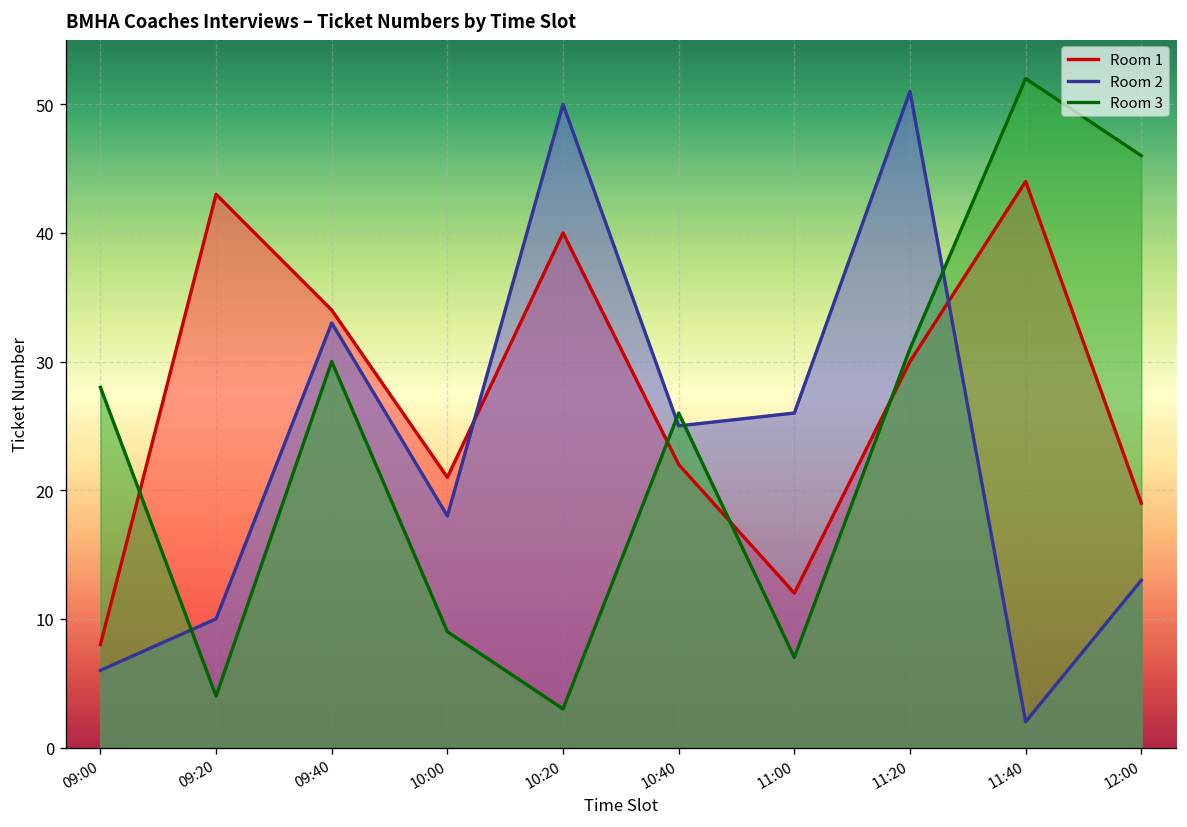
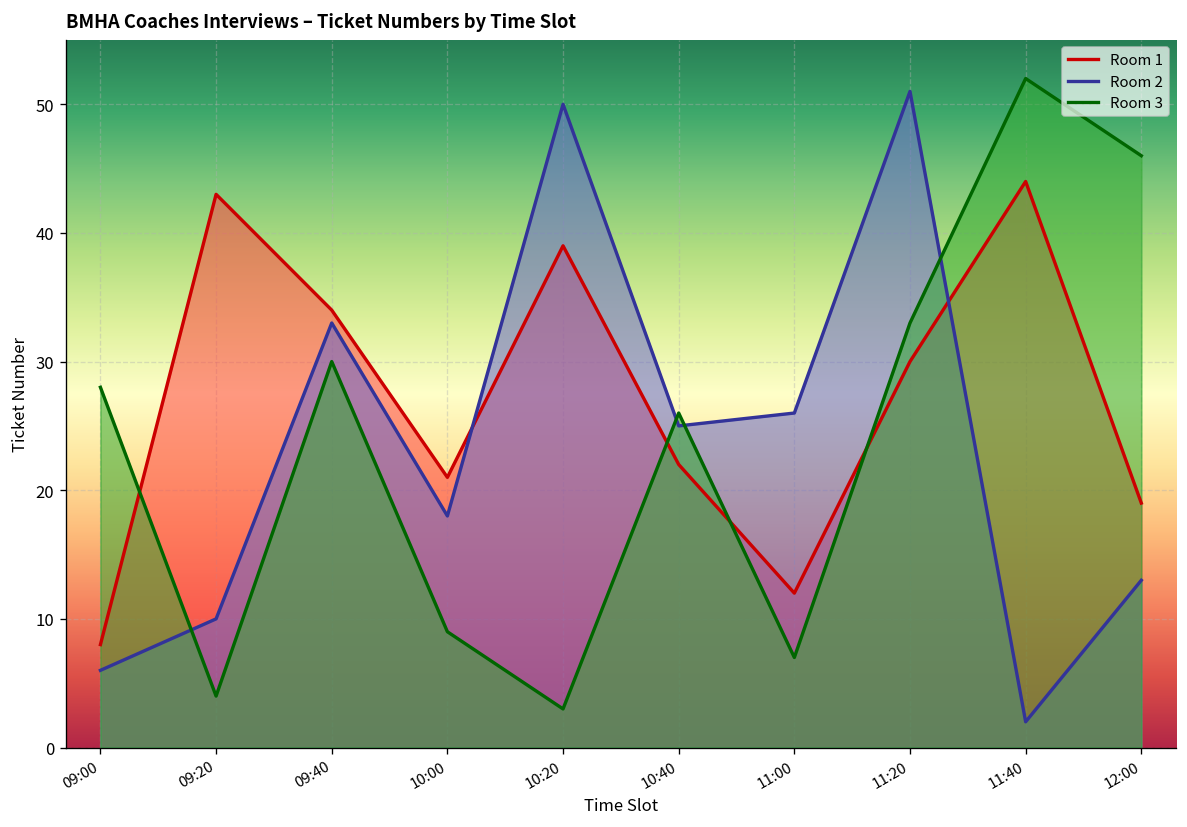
  {
    "Room 1": {
      "09:00": 8,
      "09:20": 43,
      "09:40": 34,
      "10:00": 21,
-     "10:20": 40,
+     "10:20": 39,
      "10:40": 22,
      "11:00": 12,
      "11:20": 30,
      "11:40": 44,
      "12:00": 19
    },
    "Room 2": {
      "09:00": 6,
      "09:20": 10,
      "09:40": 33,
      "10:00": 18,
      "10:20": 50,
      "10:40": 25,
      "11:00": 26,
      "11:20": 51,
      "11:40": 2,
      "12:00": 13
    },
    "Room 3": {
      "09:00": 28,
      "09:20": 4,
      "09:40": 30,
      "10:00": 9,
      "10:20": 3,
      "10:40": 26,
      "11:00": 7,
-     "11:20": 31,
+     "11:20": 33,
      "11:40": 52,
      "12:00": 46
    }
  }
